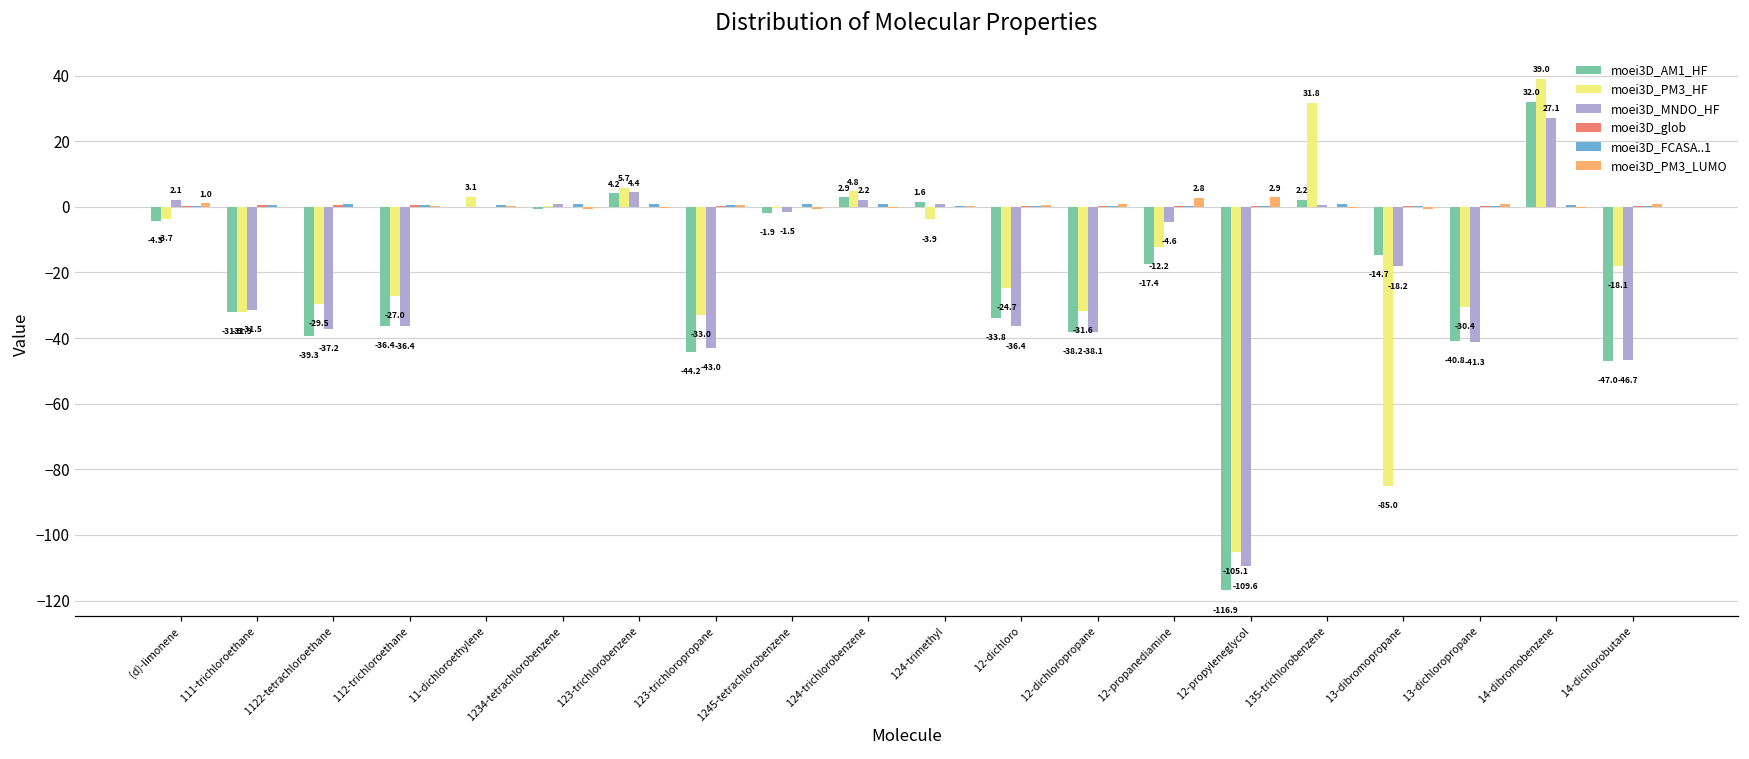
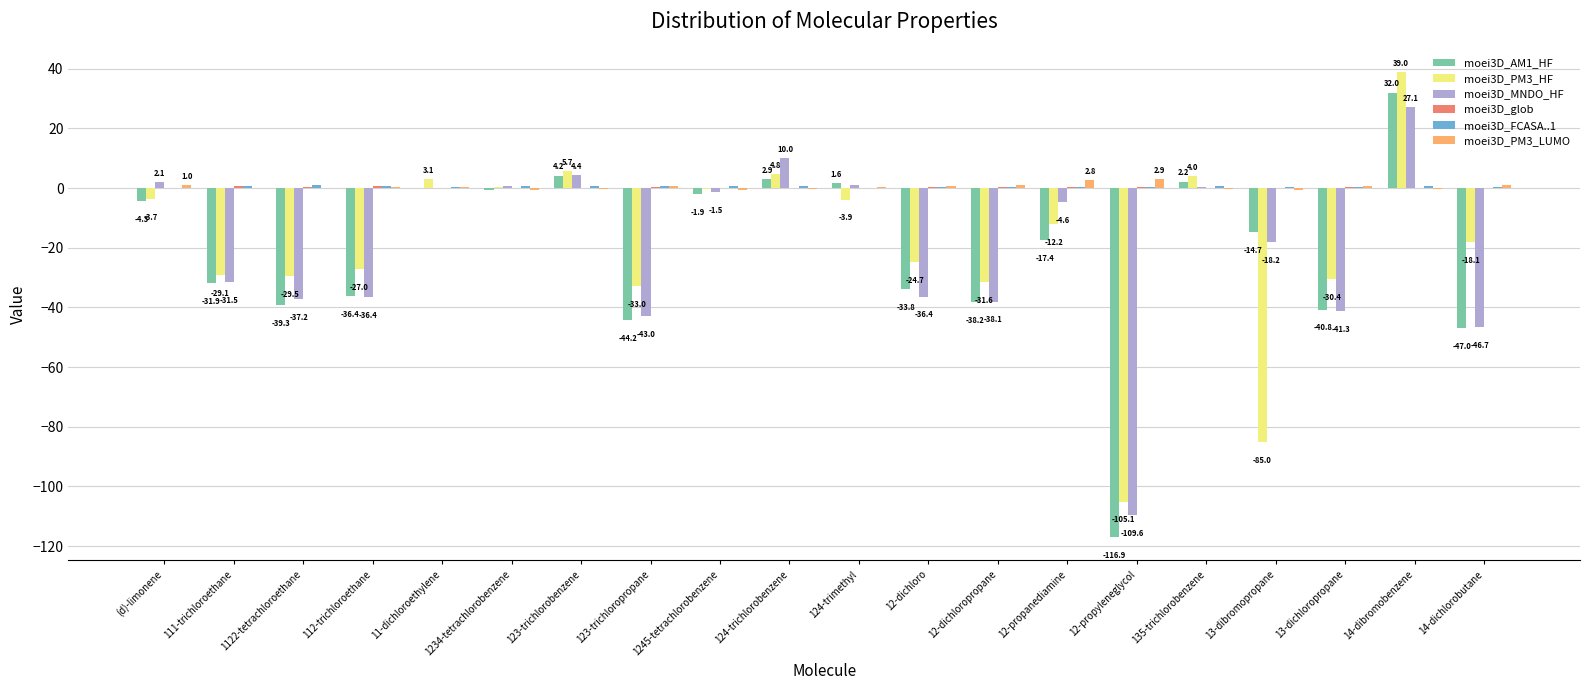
  {
    "moei3D_PM3_HF": {
-     "111-trichloroethane": -31.9,
+     "111-trichloroethane": -29.1,
      "1122-tetrachloroethane": -29.5,
      "112-trichloroethane": -27.0,
      "11-dichloroethylene": 3.1,
      "123-trichlorobenzene": 5.7,
      "123-trichloropropane": -33.0,
      "124-trichlorobenzene": 4.8,
      "124-trimethyl": -3.9,
      "12-dichloro": -24.7,
      "12-dichloropropane": -31.6,
      "12-propanediamine": -12.2,
      "12-propyleneglycol": -105.1,
-     "135-trichlorobenzene": 31.8,
+     "135-trichlorobenzene": 4.0,
      "13-dibromopropane": -85.0,
      "13-dichloropropane": -30.4,
      "14-dibromobenzene": 39.0,
      "14-dichlorobutane": -18.1
    },
    "moei3D_MNDO_HF": {
      "(d)-limonene": 2.1,
      "1122-tetrachloroethane": -37.2,
      "112-trichloroethane": -36.4,
      "123-trichlorobenzene": 4.4,
      "123-trichloropropane": -43.0,
      "1245-tetrachlorobenzene": -1.5,
-     "124-trichlorobenzene": 2.2,
+     "124-trichlorobenzene": 10.0,
      "12-dichloro": -36.4,
      "12-dichloropropane": -38.1,
      "12-propanediamine": -4.6,
      "12-propyleneglycol": -109.6,
      "13-dibromopropane": -18.2,
      "13-dichloropropane": -41.3,
      "14-dibromobenzene": 27.1,
      "14-dichlorobutane": -46.7
    }
  }
